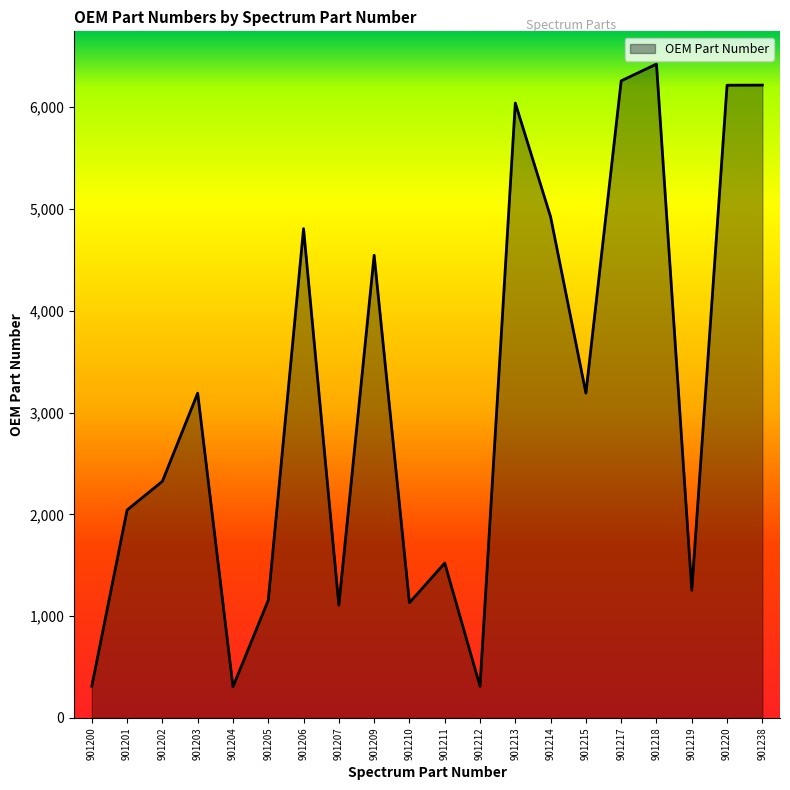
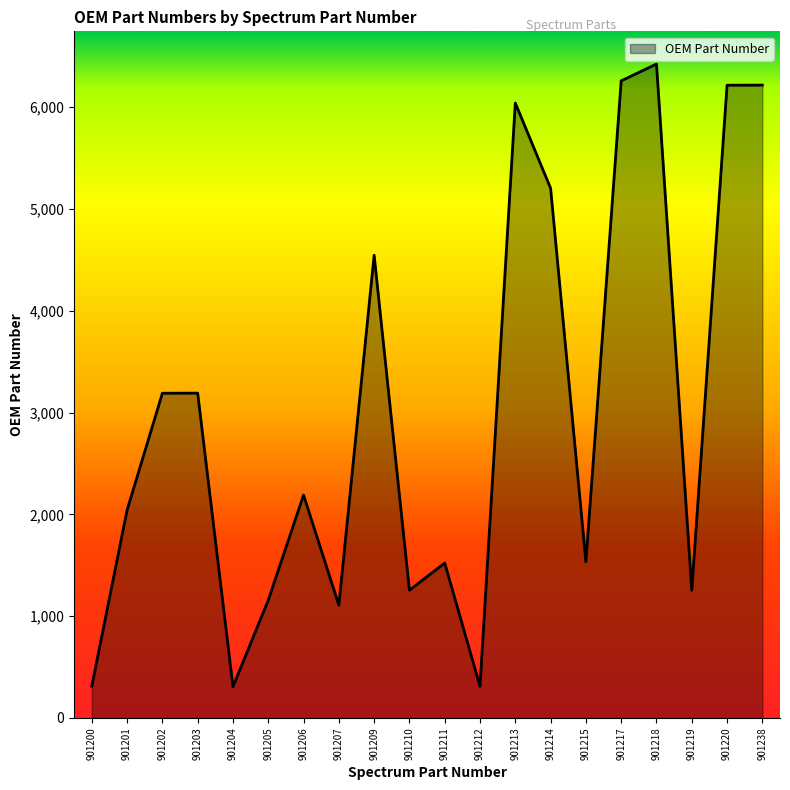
  {
    "901200": "310",
    "901201": "2,040",
-   "901202": "2,330",
+   "901202": "3,190",
    "901203": "3,190",
    "901204": "310",
    "901205": "1,160",
-   "901206": "4,810",
+   "901206": "2,190",
    "901207": "1,110",
    "901209": "4,550",
-   "901210": "1,130",
+   "901210": "1,260",
    "901211": "1,520",
    "901212": "310",
    "901213": "6,040",
-   "901214": "4,920",
-   "901215": "3,190",
+   "901214": "5,200",
+   "901215": "1,540",
    "901217": "6,260",
    "901218": "6,420",
    "901219": "1,260",
    "901220": "6,220",
    "901238": "6,220"
  }
